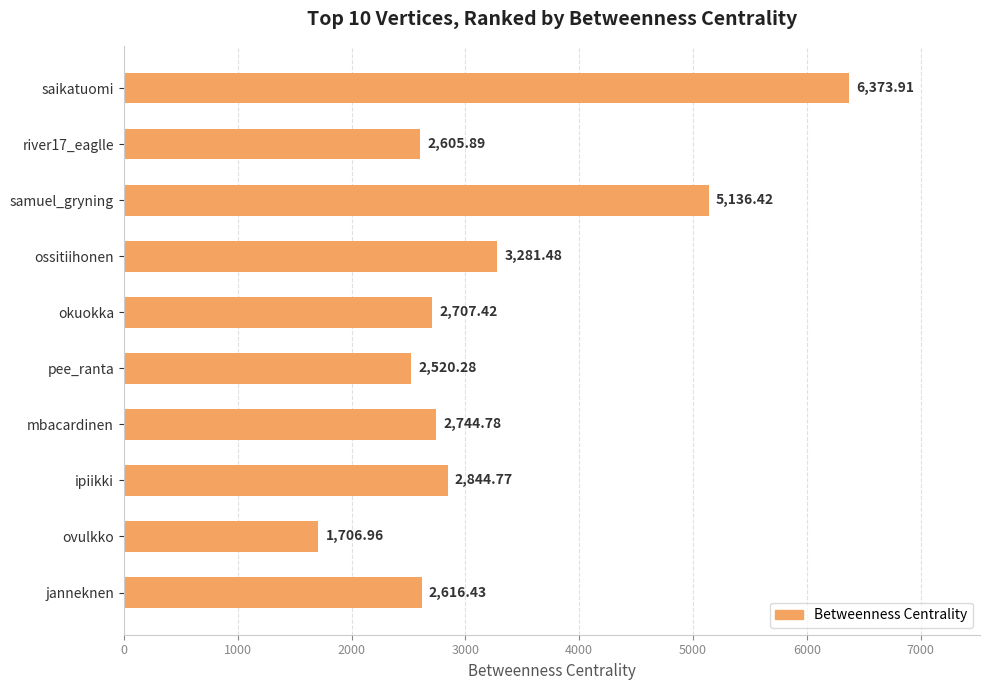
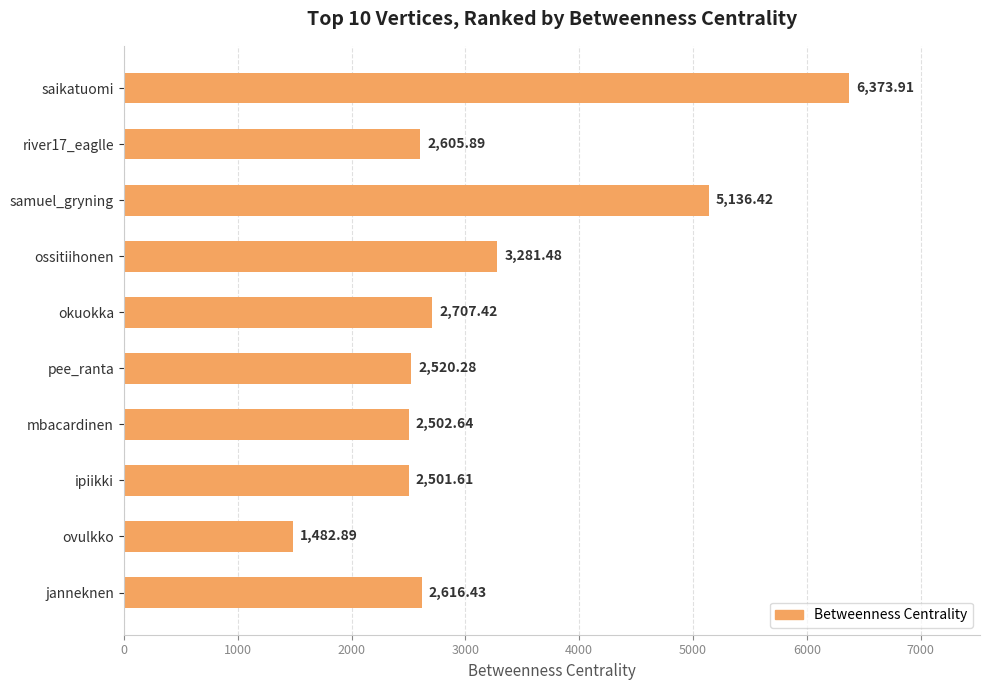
  {
    "saikatuomi": "6,373.91",
    "river17_eaglle": "2,605.89",
    "samuel_gryning": "5,136.42",
    "ossitiihonen": "3,281.48",
    "okuokka": "2,707.42",
    "pee_ranta": "2,520.28",
-   "mbacardinen": "2,744.78",
-   "ipiikki": "2,844.77",
-   "ovulkko": "1,706.96",
+   "mbacardinen": "2,502.64",
+   "ipiikki": "2,501.61",
+   "ovulkko": "1,482.89",
    "janneknen": "2,616.43"
  }
